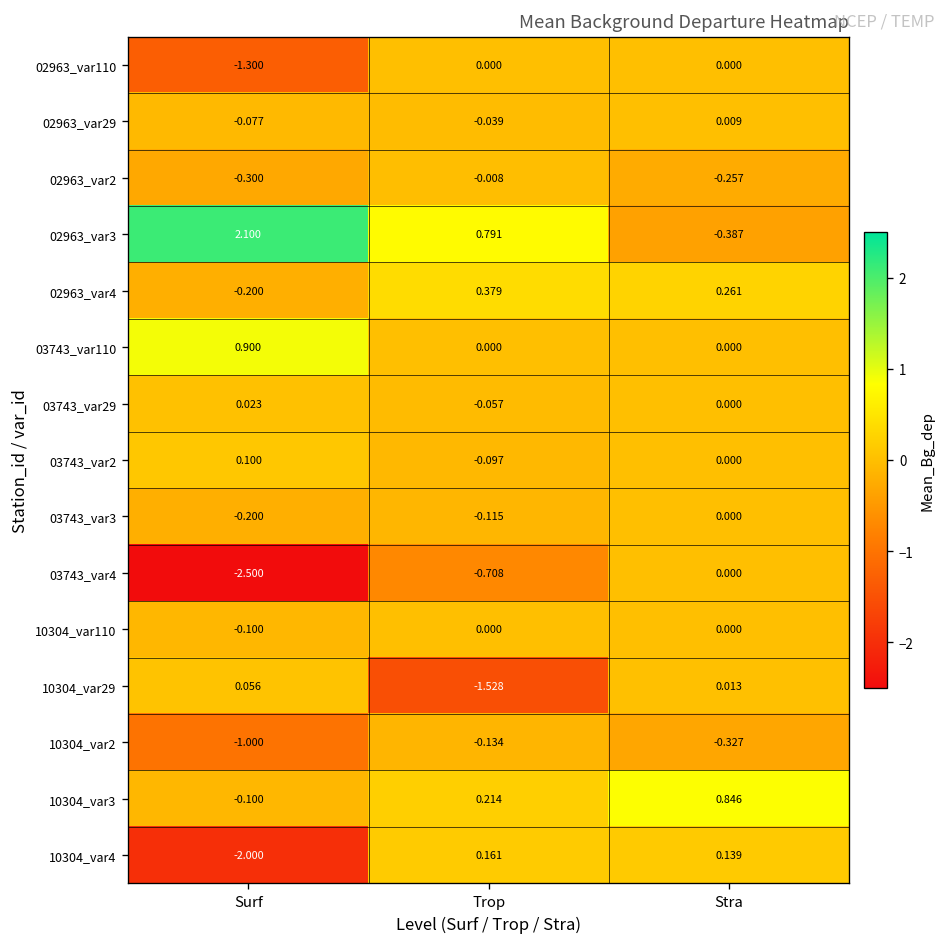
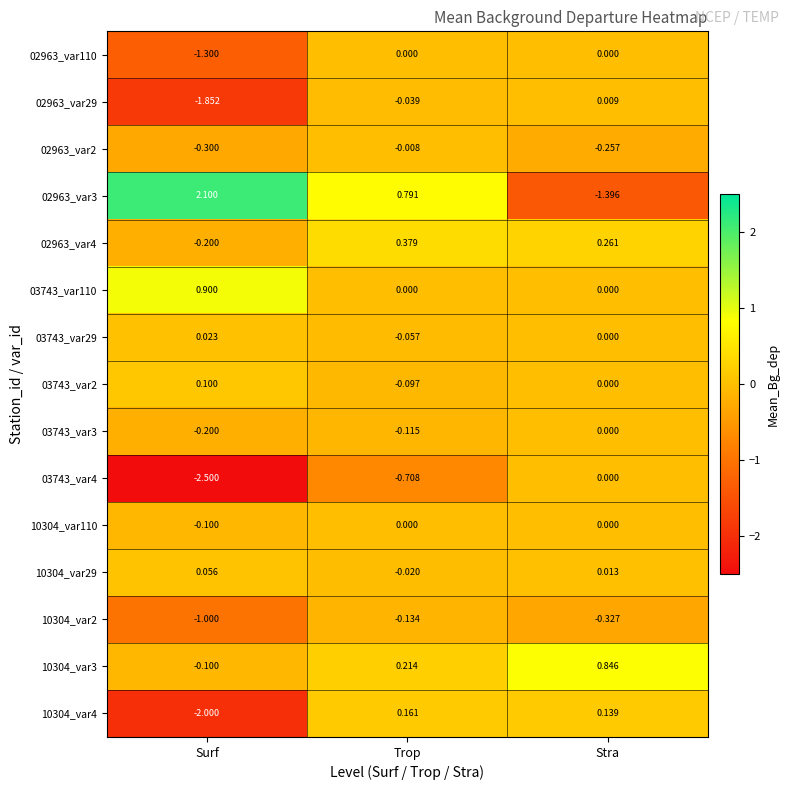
  {
    "02963_var110": {
      "Surf": -1.300,
      "Trop": 0.000,
      "Stra": 0.000
    },
    "02963_var29": {
-     "Surf": -0.077,
+     "Surf": -1.852,
      "Trop": -0.039,
      "Stra": 0.009
    },
    "02963_var2": {
      "Surf": -0.300,
      "Trop": -0.008,
      "Stra": -0.257
    },
    "02963_var3": {
      "Surf": 2.100,
      "Trop": 0.791,
-     "Stra": -0.387
+     "Stra": -1.396
    },
    "02963_var4": {
      "Surf": -0.200,
      "Trop": 0.379,
      "Stra": 0.261
    },
    "03743_var110": {
      "Surf": 0.900,
      "Trop": 0.000,
      "Stra": 0.000
    },
    "03743_var29": {
      "Surf": 0.023,
      "Trop": -0.057,
      "Stra": 0.000
    },
    "03743_var2": {
      "Surf": 0.100,
      "Trop": -0.097,
      "Stra": 0.000
    },
    "03743_var3": {
      "Surf": -0.200,
      "Trop": -0.115,
      "Stra": 0.000
    },
    "03743_var4": {
      "Surf": -2.500,
      "Trop": -0.708,
      "Stra": 0.000
    },
    "10304_var110": {
      "Surf": -0.100,
      "Trop": 0.000,
      "Stra": 0.000
    },
    "10304_var29": {
      "Surf": 0.056,
-     "Trop": -1.528,
+     "Trop": -0.020,
      "Stra": 0.013
    },
    "10304_var2": {
      "Surf": -1.000,
      "Trop": -0.134,
      "Stra": -0.327
    },
    "10304_var3": {
      "Surf": -0.100,
      "Trop": 0.214,
      "Stra": 0.846
    },
    "10304_var4": {
      "Surf": -2.000,
      "Trop": 0.161,
      "Stra": 0.139
    }
  }
